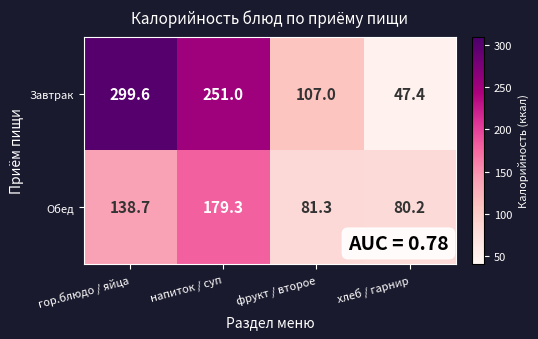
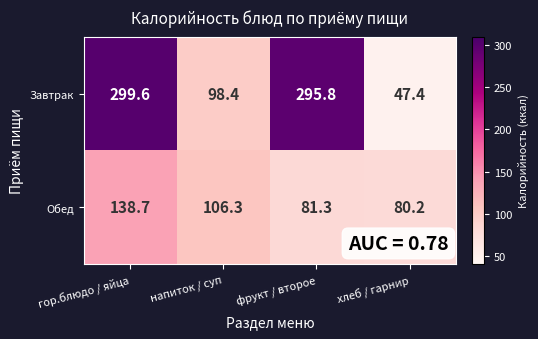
  {
    "Завтрак": {
      "гор.блюдо / яйца": 299.6,
-     "напиток / суп": 251.0,
-     "фрукт / второе": 107.0,
+     "напиток / суп": 98.4,
+     "фрукт / второе": 295.8,
      "хлеб / гарнир": 47.4
    },
    "Обед": {
      "гор.блюдо / яйца": 138.7,
-     "напиток / суп": 179.3,
+     "напиток / суп": 106.3,
      "фрукт / второе": 81.3,
      "хлеб / гарнир": 80.2
    }
  }
